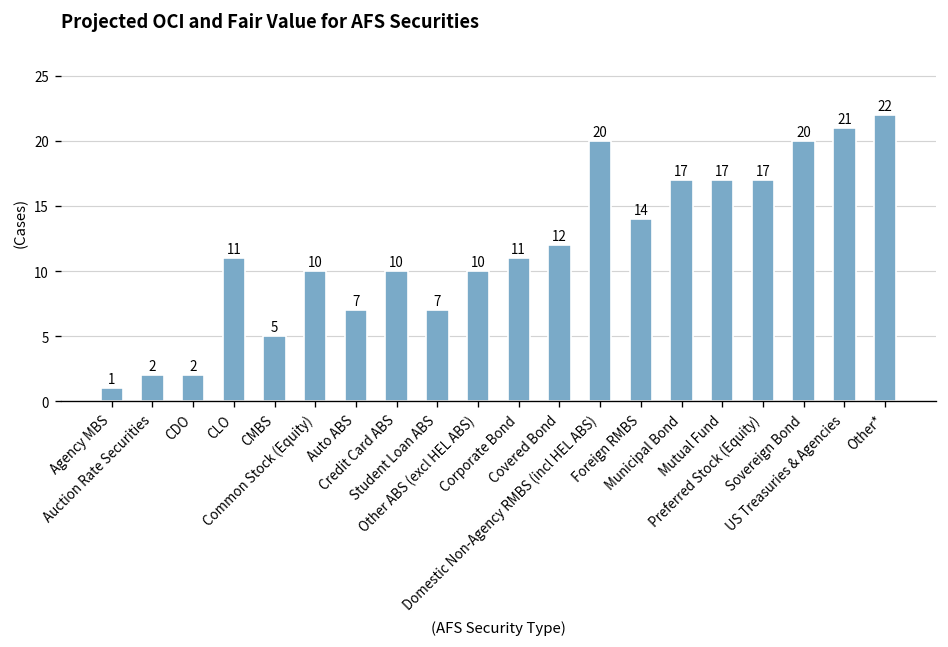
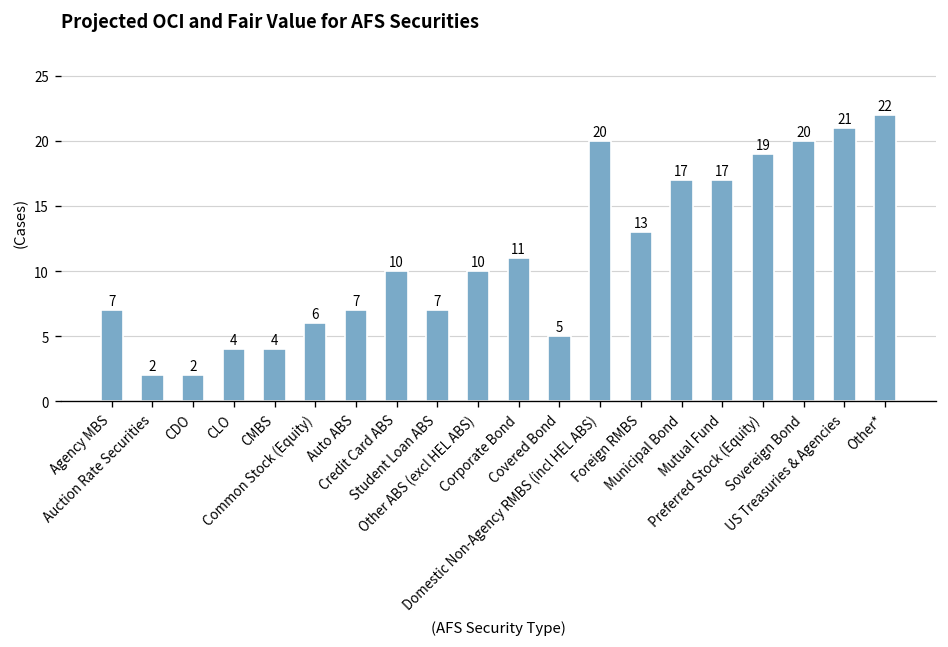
  {
-   "Agency MBS": 1,
+   "Agency MBS": 7,
    "Auction Rate Securities": 2,
    "CDO": 2,
-   "CLO": 11,
-   "CMBS": 5,
-   "Common Stock (Equity)": 10,
+   "CLO": 4,
+   "CMBS": 4,
+   "Common Stock (Equity)": 6,
    "Auto ABS": 7,
    "Credit Card ABS": 10,
    "Student Loan ABS": 7,
    "Other ABS (excl HEL ABS)": 10,
    "Corporate Bond": 11,
-   "Covered Bond": 12,
+   "Covered Bond": 5,
    "Domestic Non-Agency RMBS (incl HEL ABS)": 20,
-   "Foreign RMBS": 14,
+   "Foreign RMBS": 13,
    "Municipal Bond": 17,
    "Mutual Fund": 17,
-   "Preferred Stock (Equity)": 17,
+   "Preferred Stock (Equity)": 19,
    "Sovereign Bond": 20,
    "US Treasuries & Agencies": 21,
    "Other*": 22
  }
